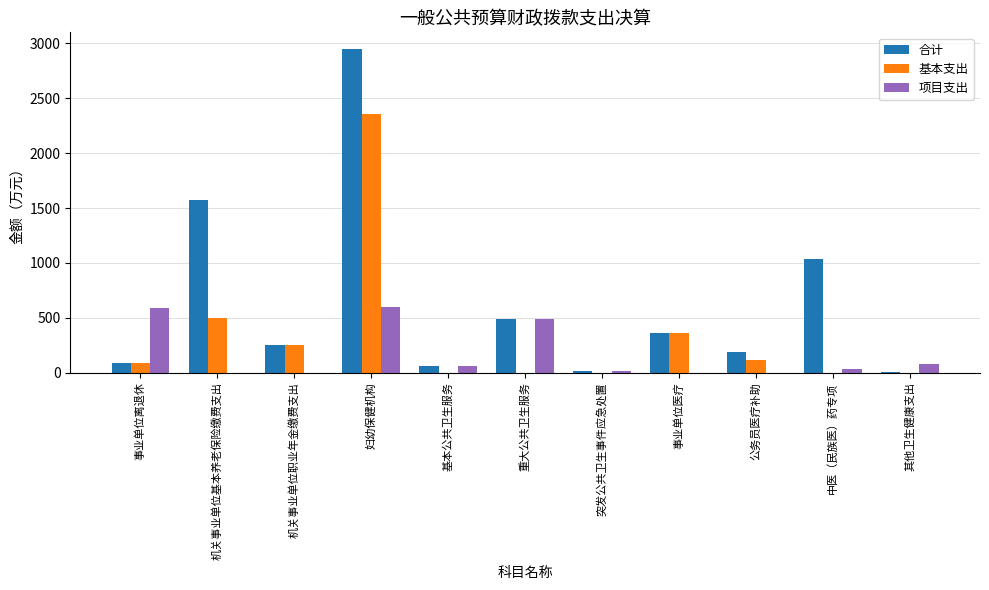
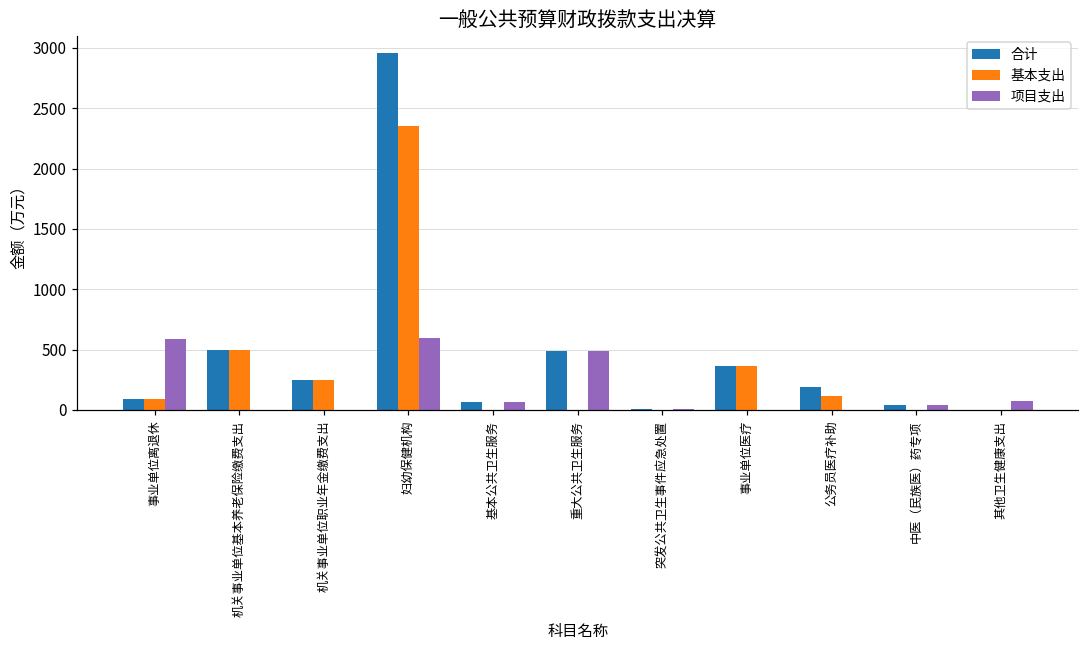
  {
    "合计": {
      "事业单位离退休": 90,
-     "机关事业单位基本养老保险缴费支出": 1570,
+     "机关事业单位基本养老保险缴费支出": 500,
      "机关事业单位职业年金缴费支出": 250,
      "妇幼保健机构": 2950,
      "基本公共卫生服务": 60,
      "重大公共卫生服务": 490,
      "事业单位医疗": 370,
      "公务员医疗补助": 190,
-     "中医（民族医）药专项": 1030
+     "中医（民族医）药专项": 40
    },
    "基本支出": {
      "事业单位离退休": 90,
      "机关事业单位基本养老保险缴费支出": 500,
      "机关事业单位职业年金缴费支出": 250,
      "妇幼保健机构": 2350,
      "基本公共卫生服务": 0,
      "重大公共卫生服务": 0,
      "突发公共卫生事件应急处置": 0,
      "事业单位医疗": 370,
      "公务员医疗补助": 120,
      "中医（民族医）药专项": 0,
      "其他卫生健康支出": 0
    },
    "项目支出": {
      "事业单位离退休": 590,
      "机关事业单位基本养老保险缴费支出": 0,
      "机关事业单位职业年金缴费支出": 0,
      "妇幼保健机构": 600,
      "基本公共卫生服务": 60,
      "重大公共卫生服务": 490,
      "事业单位医疗": 0,
      "公务员医疗补助": 0,
      "中医（民族医）药专项": 40,
      "其他卫生健康支出": 80
    }
  }
